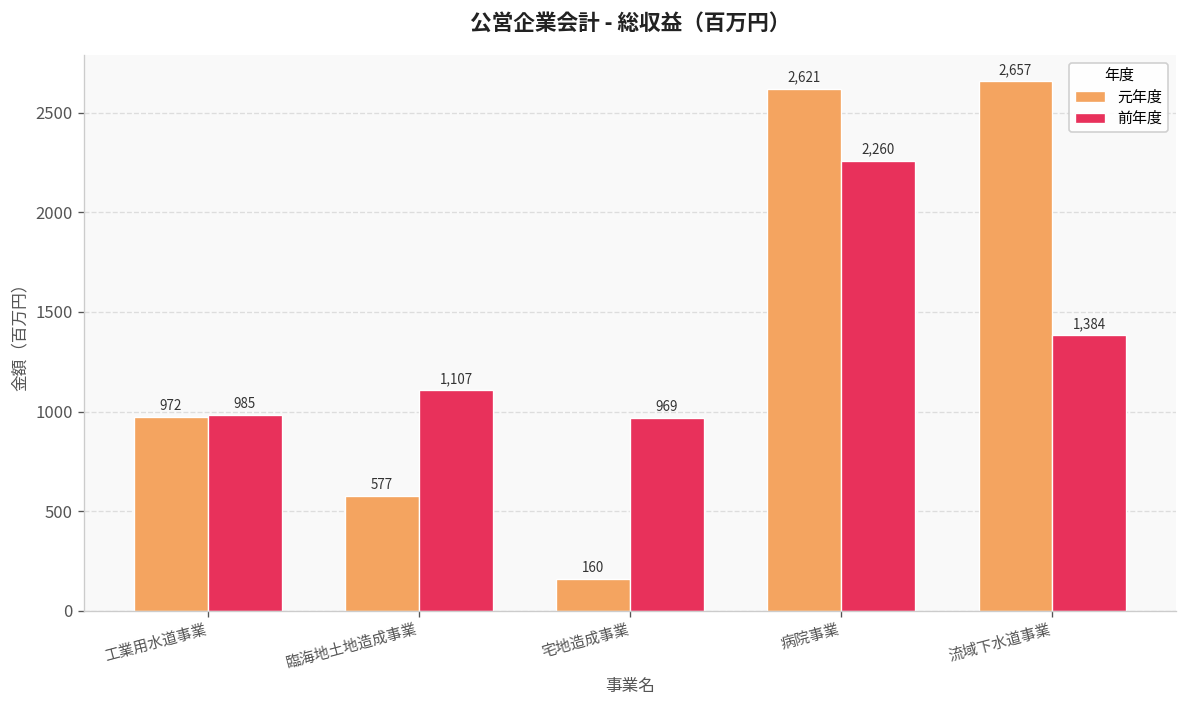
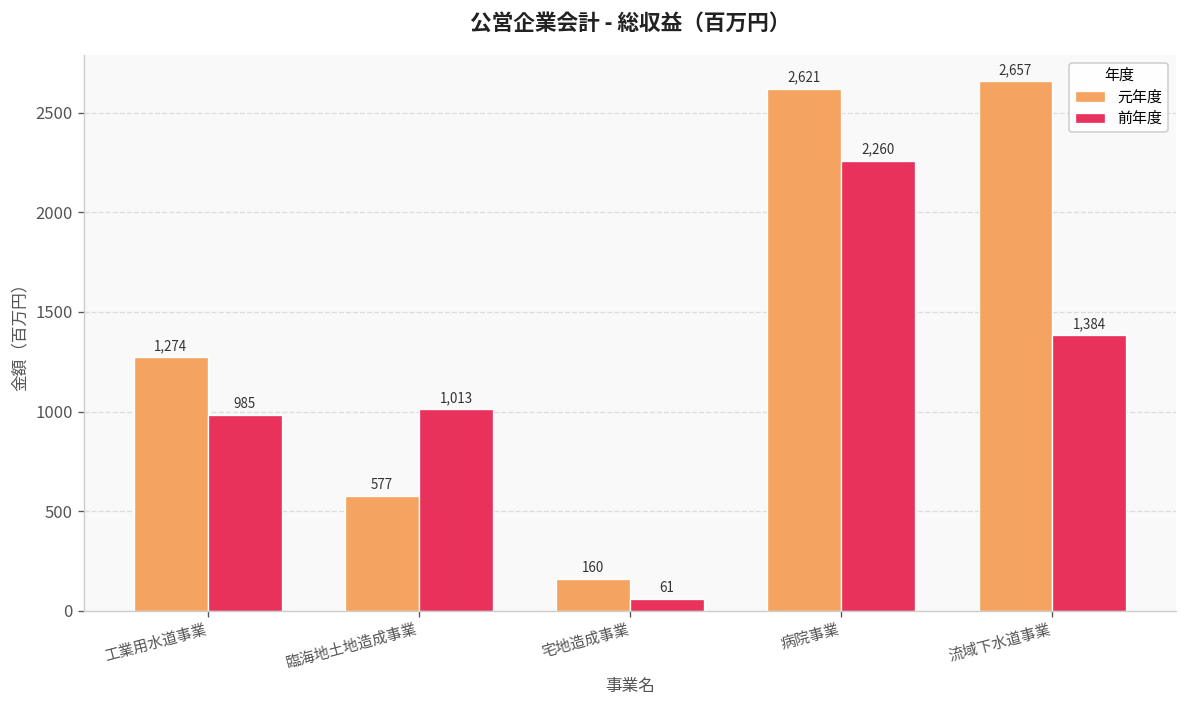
  {
    "元年度": {
-     "工業用水道事業": "972",
+     "工業用水道事業": "1,274",
      "臨海地土地造成事業": "577",
      "宅地造成事業": "160",
      "病院事業": "2,621",
      "流域下水道事業": "2,657"
    },
    "前年度": {
      "工業用水道事業": "985",
-     "臨海地土地造成事業": "1,107",
-     "宅地造成事業": "969",
+     "臨海地土地造成事業": "1,013",
+     "宅地造成事業": "61",
      "病院事業": "2,260",
      "流域下水道事業": "1,384"
    }
  }
